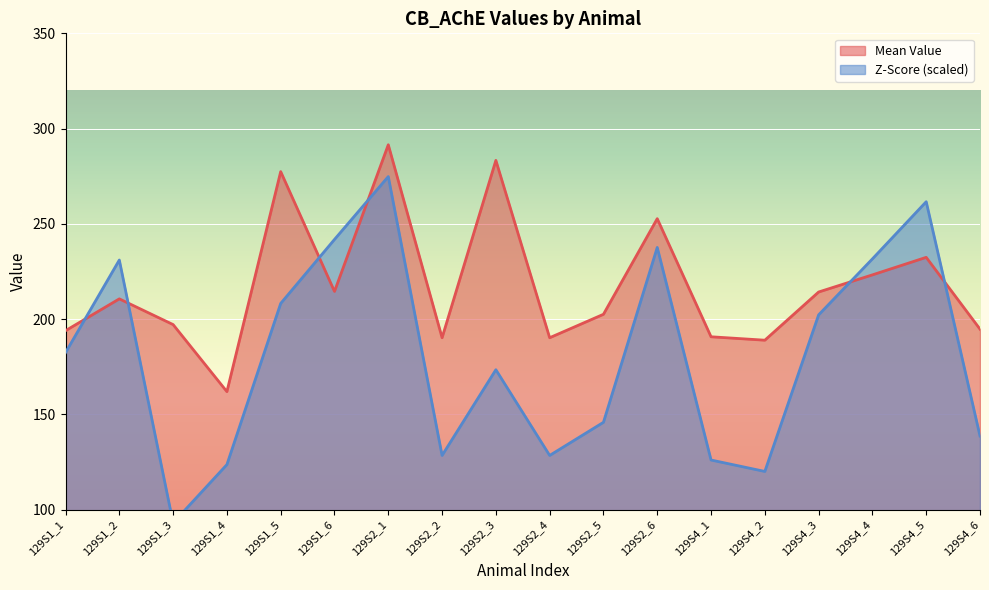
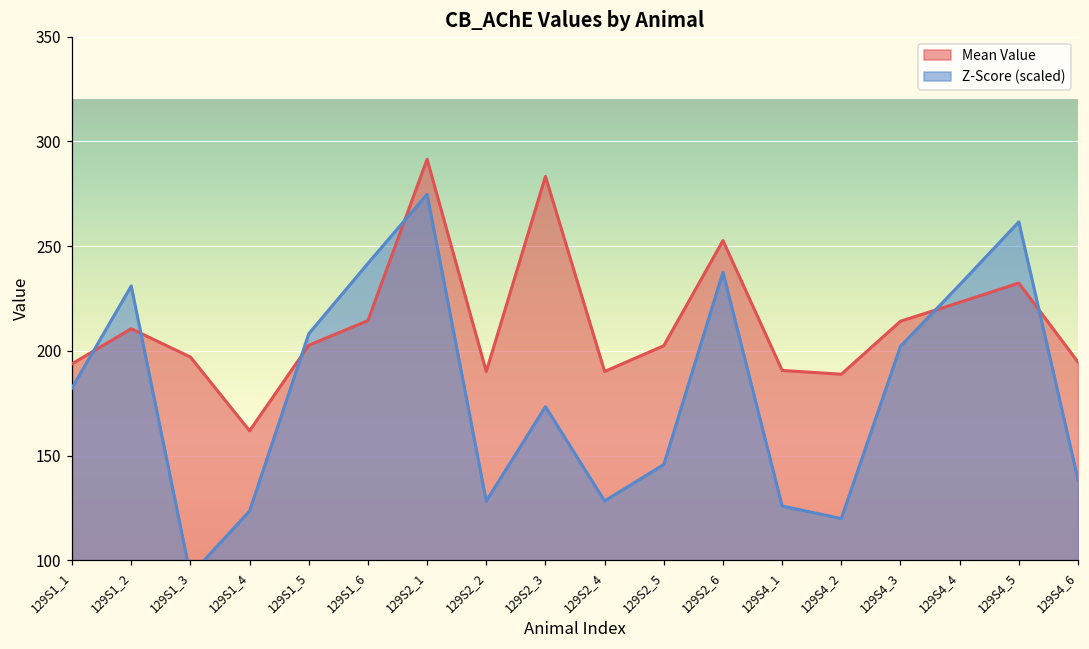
  {
    "Mean Value": {
      "129S1_1": 194,
      "129S1_2": 211,
      "129S1_3": 197,
      "129S1_4": 162,
-     "129S1_5": 277,
+     "129S1_5": 203,
      "129S1_6": 215,
      "129S2_1": 292,
      "129S2_2": 190,
      "129S2_3": 283,
      "129S2_4": 190,
      "129S2_5": 203,
      "129S2_6": 253,
      "129S4_1": 191,
      "129S4_2": 189,
      "129S4_3": 214,
      "129S4_4": 223,
      "129S4_5": 232,
      "129S4_6": 195
    },
    "Z-Score (scaled)": {
      "129S1_1": 182,
      "129S1_2": 231,
      "129S1_4": 124,
      "129S1_5": 208,
      "129S1_6": 242,
      "129S2_1": 275,
      "129S2_2": 128,
      "129S2_3": 173,
      "129S2_4": 128,
      "129S2_5": 146,
      "129S2_6": 238,
      "129S4_1": 126,
      "129S4_2": 120,
      "129S4_3": 202,
      "129S4_4": 232,
      "129S4_5": 262,
      "129S4_6": 139
    }
  }
